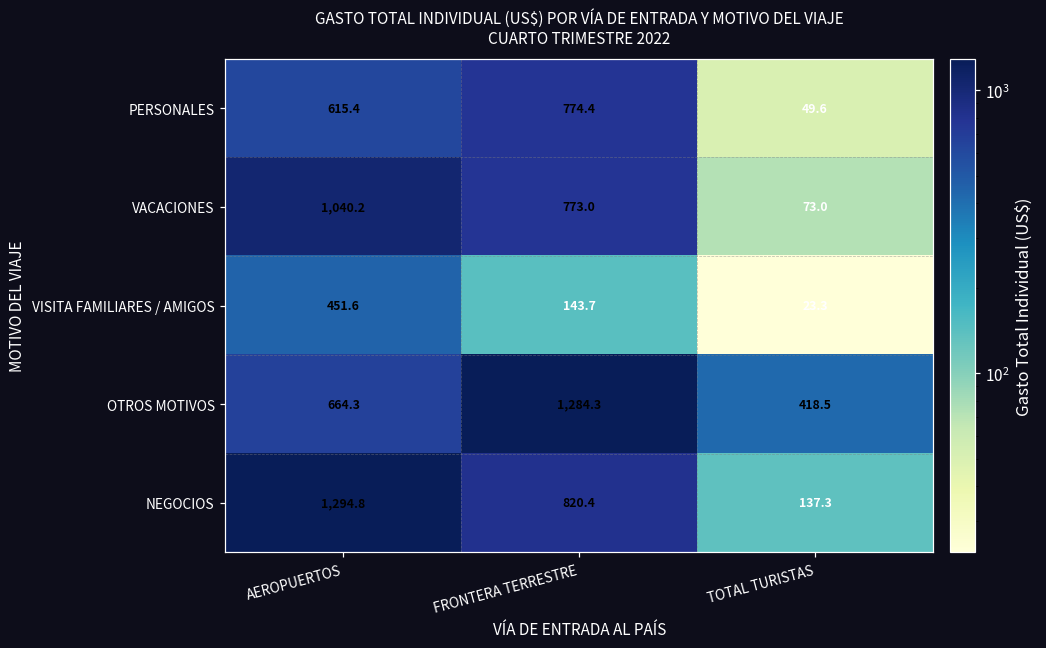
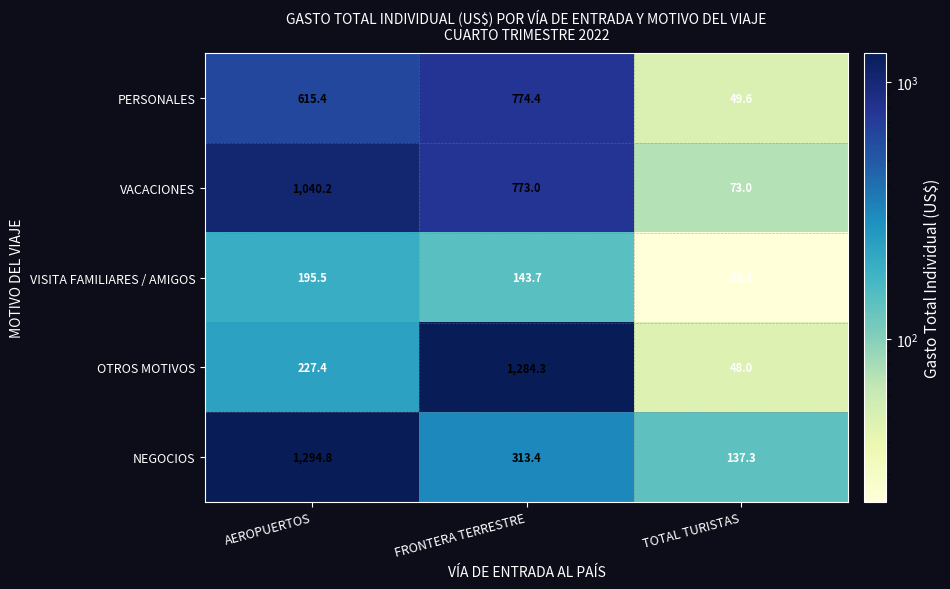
  {
    "PERSONALES": {
      "AEROPUERTOS": "615.4",
      "FRONTERA TERRESTRE": "774.4",
      "TOTAL TURISTAS": "49.6"
    },
    "VACACIONES": {
      "AEROPUERTOS": "1,040.2",
      "FRONTERA TERRESTRE": "773.0",
      "TOTAL TURISTAS": "73.0"
    },
    "VISITA FAMILIARES / AMIGOS": {
-     "AEROPUERTOS": "451.6",
+     "AEROPUERTOS": "195.5",
      "FRONTERA TERRESTRE": "143.7"
    },
    "OTROS MOTIVOS": {
-     "AEROPUERTOS": "664.3",
+     "AEROPUERTOS": "227.4",
      "FRONTERA TERRESTRE": "1,284.3",
-     "TOTAL TURISTAS": "418.5"
+     "TOTAL TURISTAS": "48.0"
    },
    "NEGOCIOS": {
      "AEROPUERTOS": "1,294.8",
-     "FRONTERA TERRESTRE": "820.4",
+     "FRONTERA TERRESTRE": "313.4",
      "TOTAL TURISTAS": "137.3"
    }
  }
